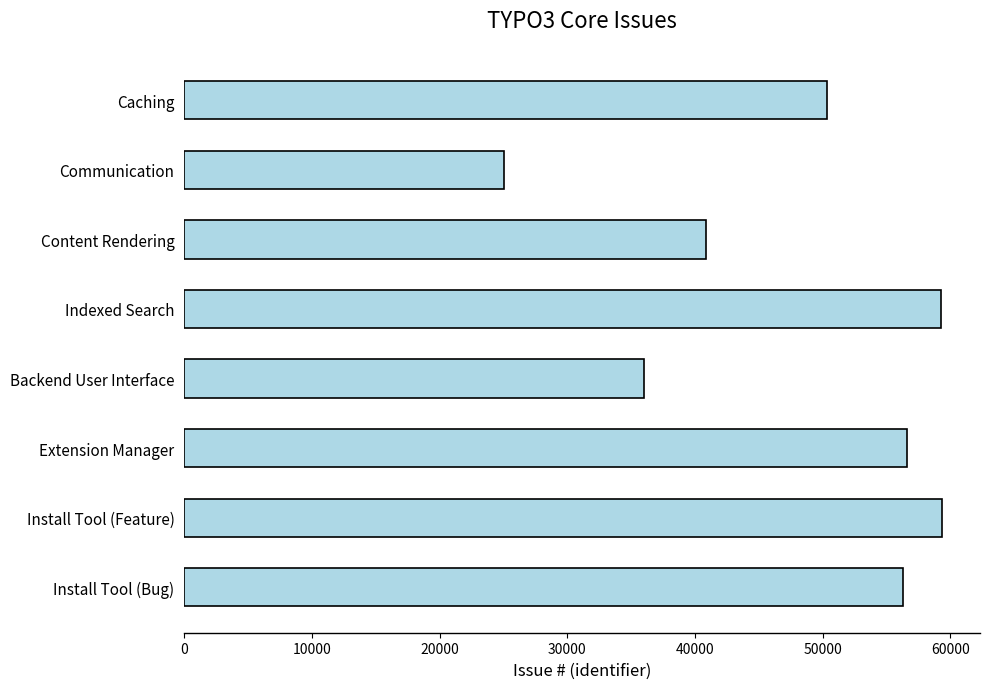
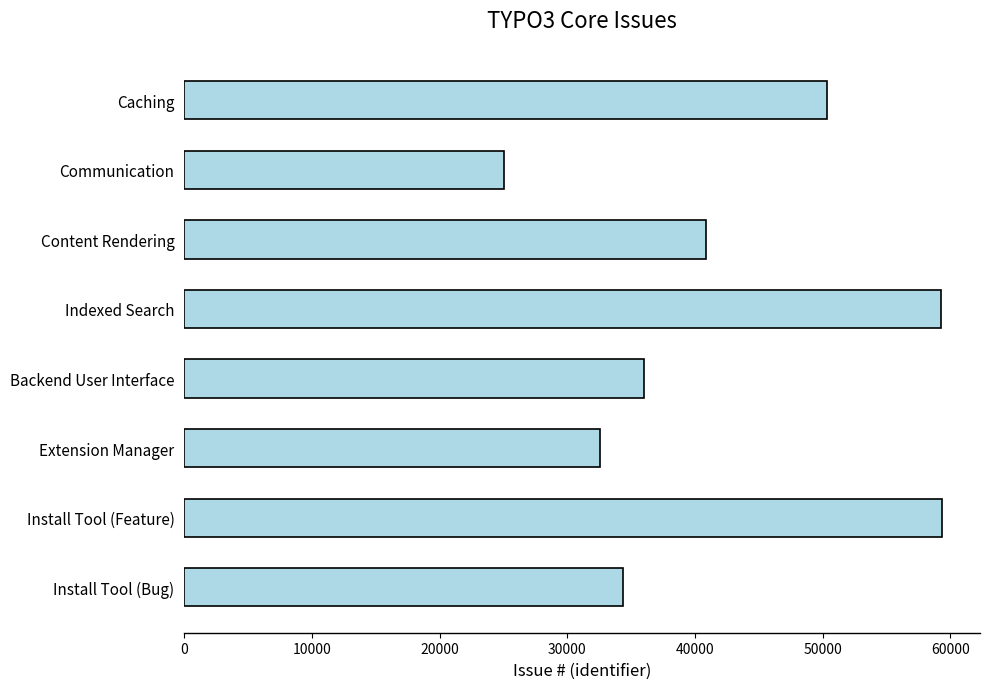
  {
    "Caching": 50400,
    "Communication": 25100,
    "Content Rendering": 40900,
    "Indexed Search": 59300,
    "Backend User Interface": 36000,
-   "Extension Manager": 56600,
+   "Extension Manager": 32600,
    "Install Tool (Feature)": 59400,
-   "Install Tool (Bug)": 56300
+   "Install Tool (Bug)": 34400
  }
